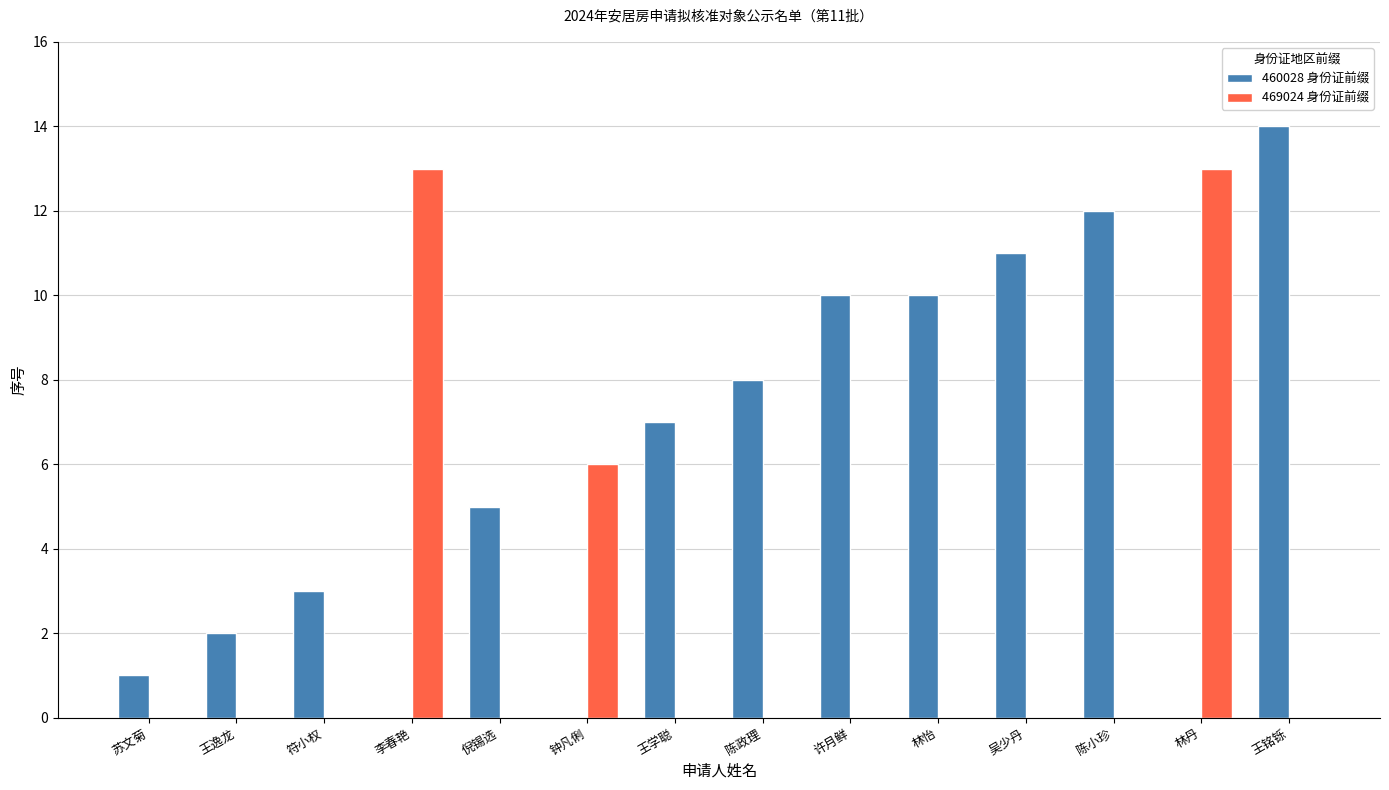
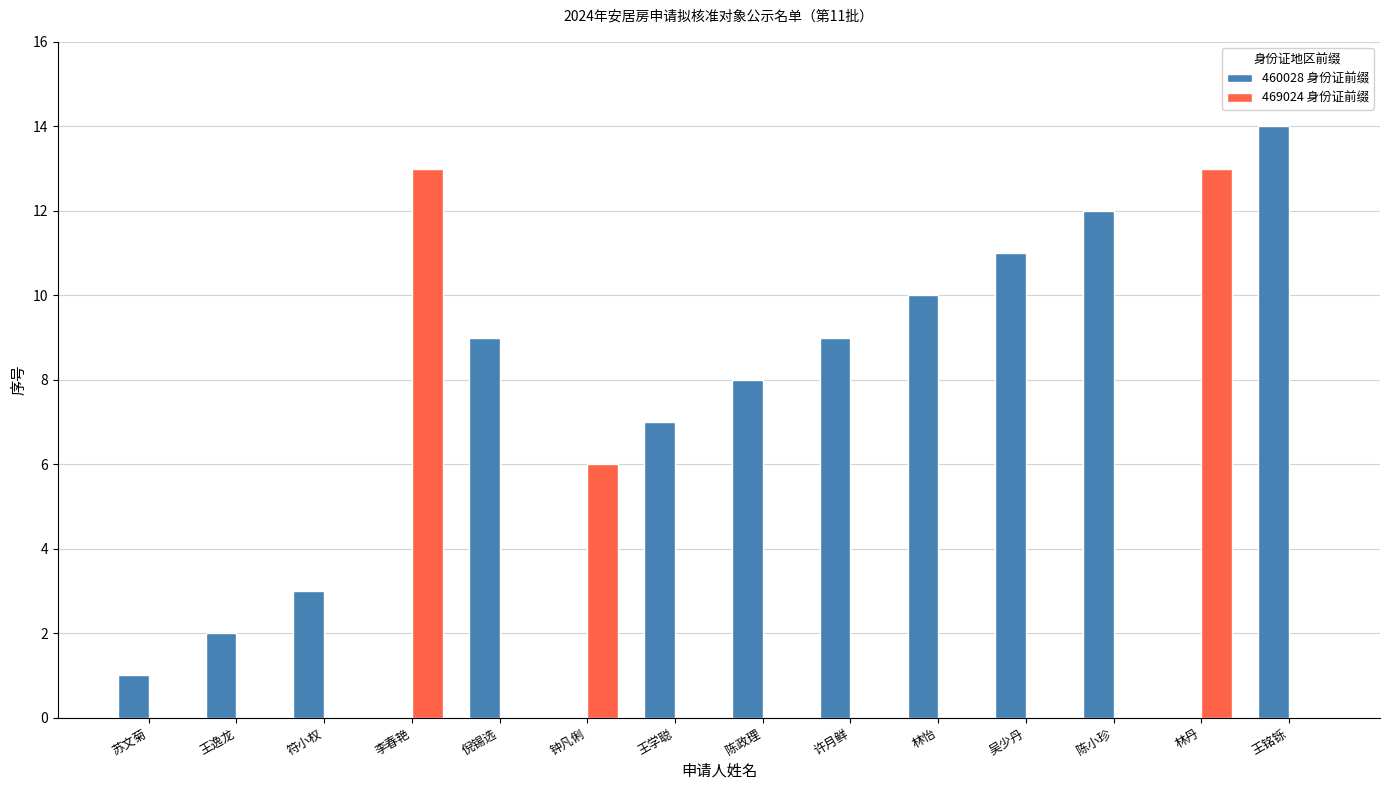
  {
    "460028 身份证前缀": {
      "苏文菊": 1,
      "王逸龙": 2,
      "符小权": 3,
      "李春艳": 0,
-     "倪锡选": 5,
+     "倪锡选": 9,
      "钟凡俐": 0,
      "王学聪": 7,
      "陈政理": 8,
-     "许月鲜": 10,
+     "许月鲜": 9,
      "林怡": 10,
      "吴少丹": 11,
      "陈小珍": 12,
      "林丹": 0,
      "王铭铄": 14
    },
    "469024 身份证前缀": {
      "苏文菊": 0,
      "王逸龙": 0,
      "符小权": 0,
      "李春艳": 13,
      "倪锡选": 0,
      "钟凡俐": 6,
      "王学聪": 0,
      "陈政理": 0,
      "许月鲜": 0,
      "林怡": 0,
      "吴少丹": 0,
      "陈小珍": 0,
      "林丹": 13,
      "王铭铄": 0
    }
  }
